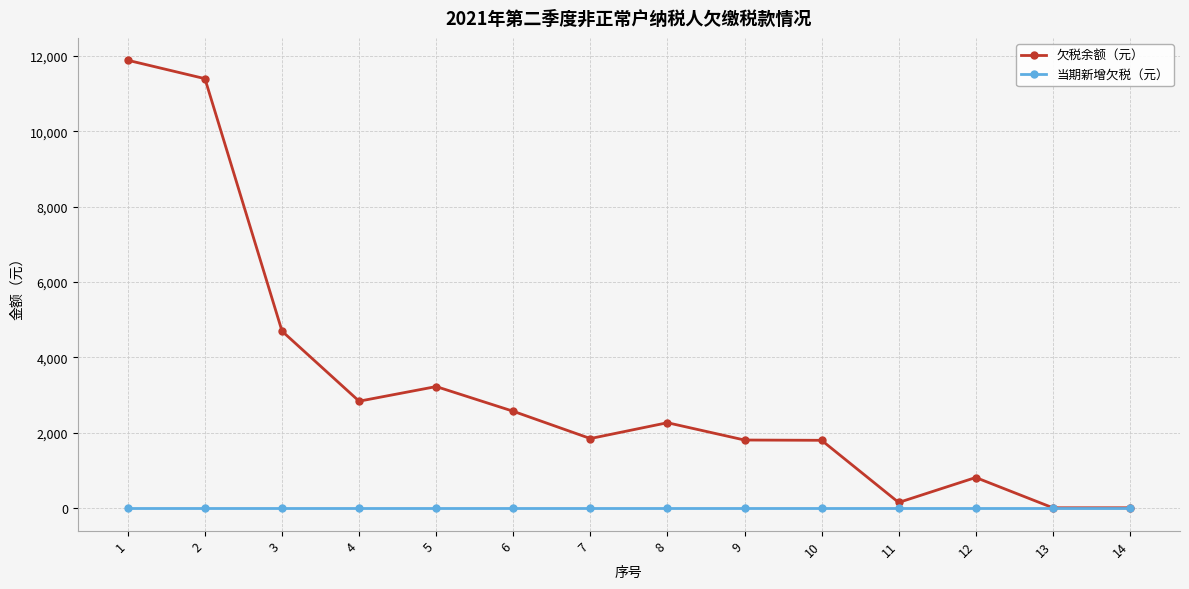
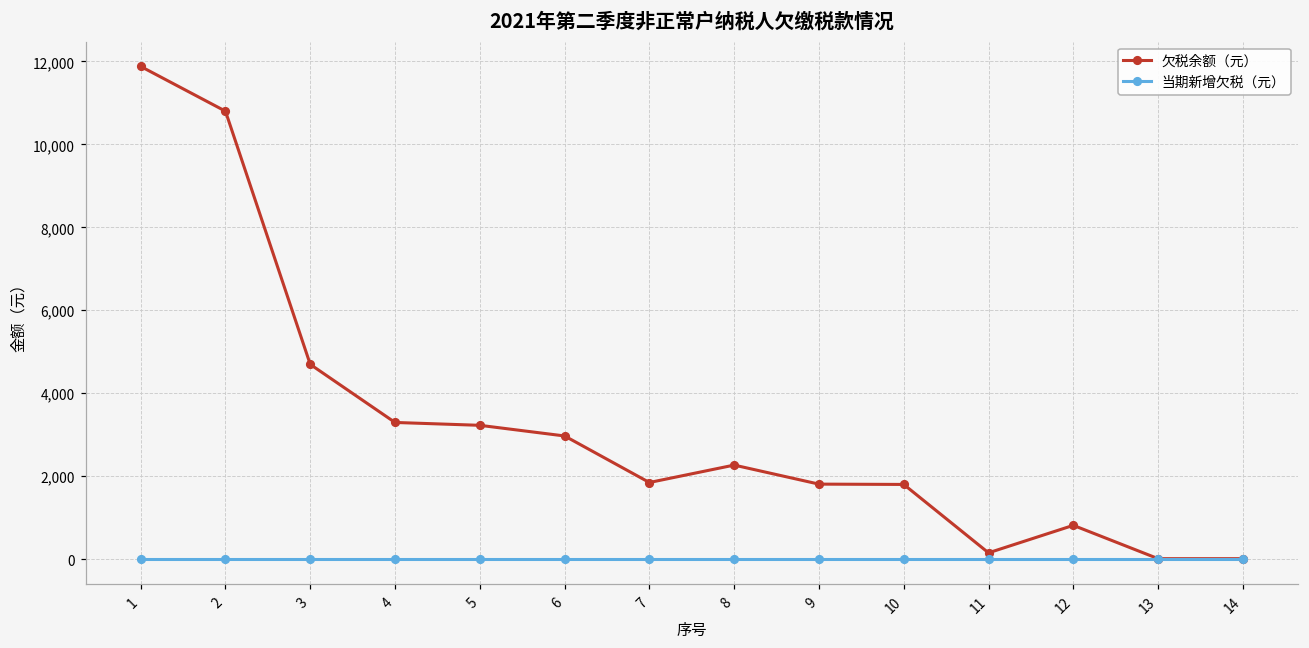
  {
    "欠税余额（元）": {
      "1": "11,900",
-     "2": "11,400",
+     "2": "10,800",
      "3": "4,700",
-     "4": "2,800",
+     "4": "3,300",
      "5": "3,200",
-     "6": "2,600",
+     "6": "3,000",
      "7": "1,800",
      "8": "2,300",
      "9": "1,800",
      "10": "1,800",
      "11": "200",
      "12": "800"
    },
    "当期新增欠税（元）": {
      "1": "0",
      "2": "0",
      "3": "0",
      "4": "0",
      "5": "0",
      "6": "0",
      "7": "0",
      "8": "0",
      "9": "0",
      "10": "0",
      "11": "0",
      "12": "0"
    }
  }
